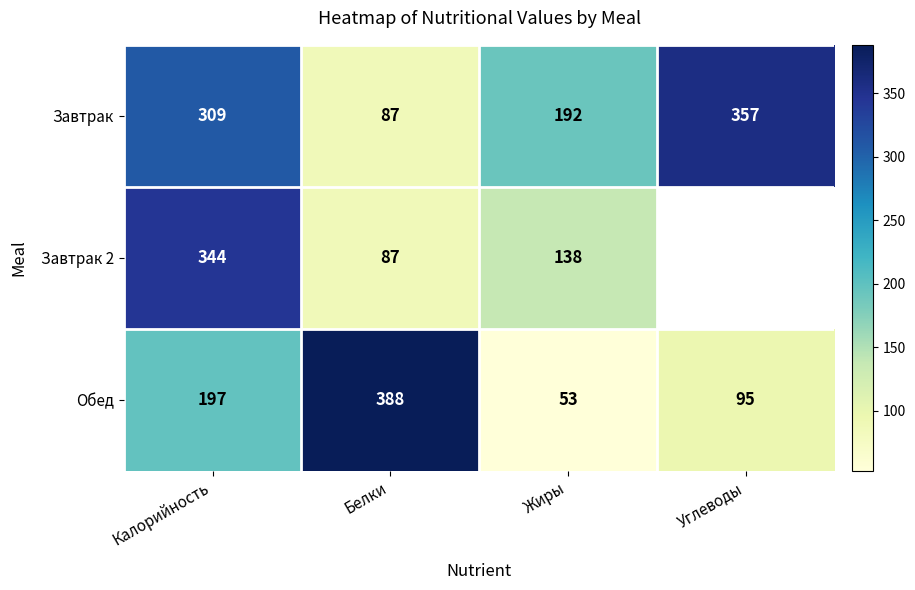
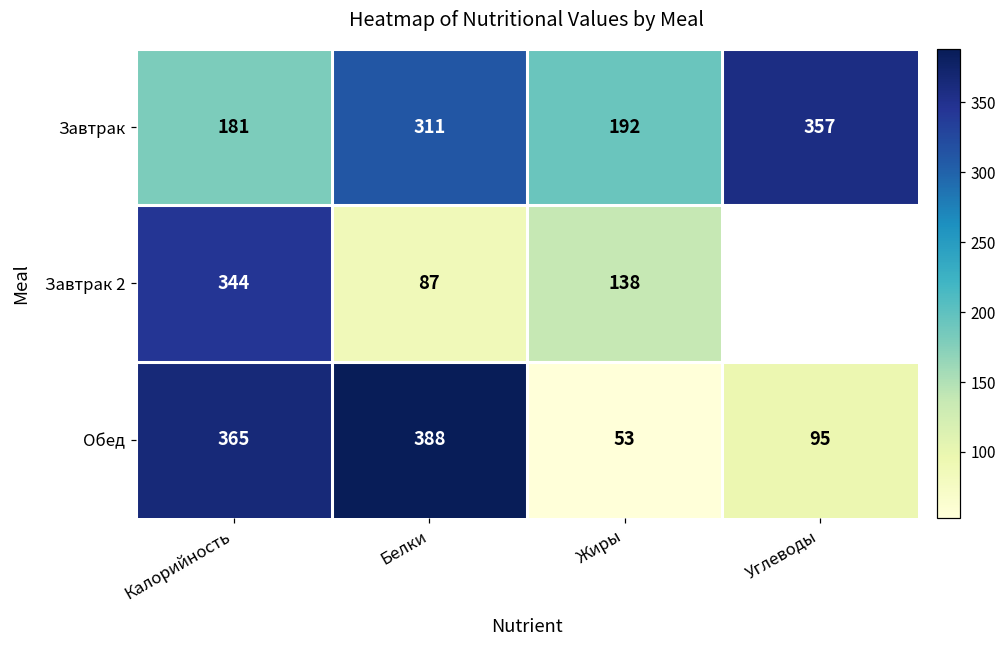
  {
    "Завтрак": {
-     "Калорийность": 309,
-     "Белки": 87,
+     "Калорийность": 181,
+     "Белки": 311,
      "Жиры": 192,
      "Углеводы": 357
    },
    "Завтрак 2": {
      "Калорийность": 344,
      "Белки": 87,
      "Жиры": 138
    },
    "Обед": {
-     "Калорийность": 197,
+     "Калорийность": 365,
      "Белки": 388,
      "Жиры": 53,
      "Углеводы": 95
    }
  }
